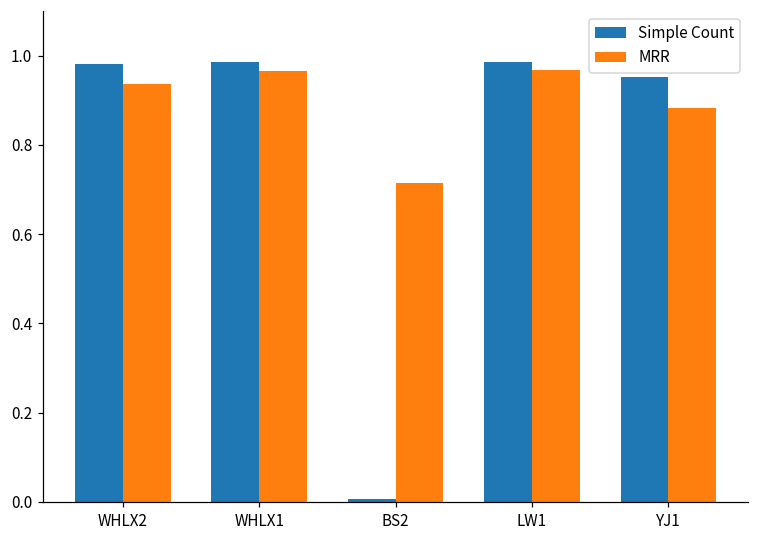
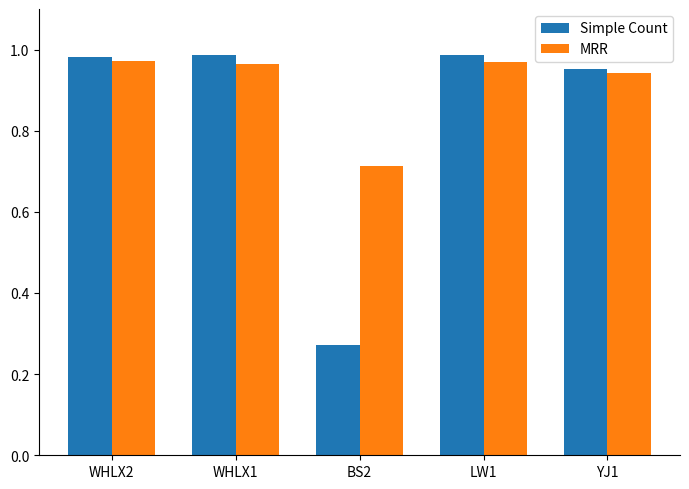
  {
    "Simple Count": {
      "WHLX2": 0.98,
      "WHLX1": 0.99,
-     "BS2": 0.01,
+     "BS2": 0.27,
      "LW1": 0.99,
      "YJ1": 0.95
    },
    "MRR": {
-     "WHLX2": 0.94,
+     "WHLX2": 0.97,
      "WHLX1": 0.96,
      "BS2": 0.71,
      "LW1": 0.97,
-     "YJ1": 0.88
+     "YJ1": 0.94
    }
  }
